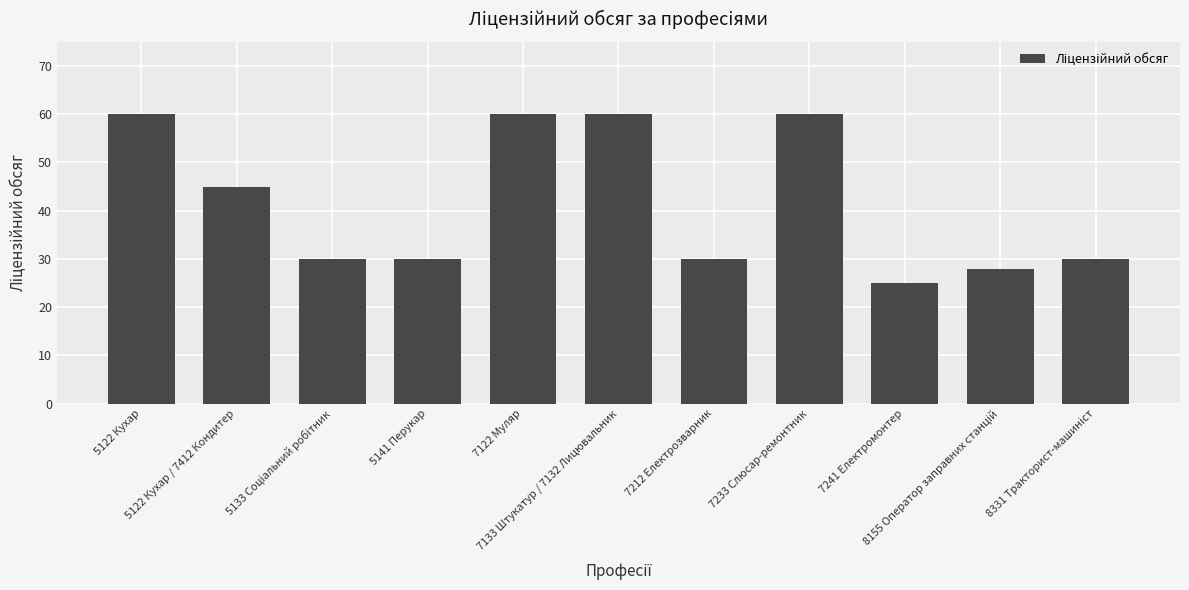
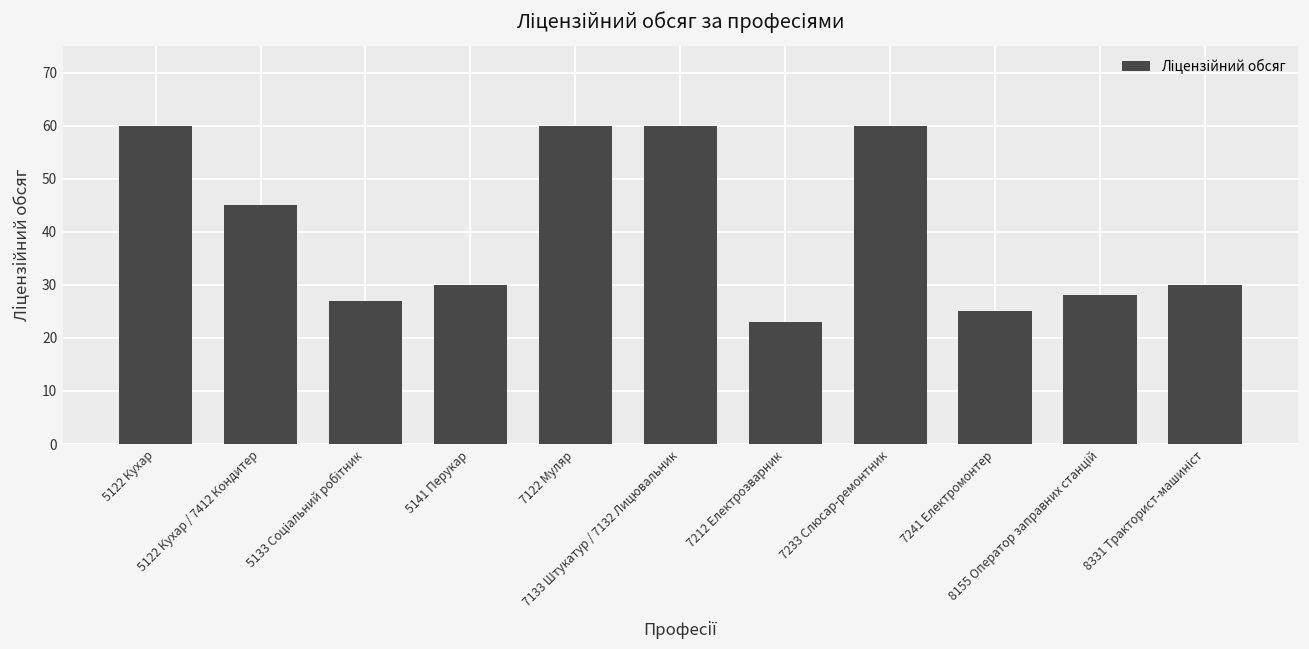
  {
    "5122 Кухар": 60,
    "5122 Кухар / 7412 Кондитер": 45,
-   "5133 Соціальний робітник": 30,
+   "5133 Соціальний робітник": 27,
    "5141 Перукар": 30,
    "7122 Муляр": 60,
    "7133 Штукатур / 7132 Лицювальник": 60,
-   "7212 Електрозварник": 30,
+   "7212 Електрозварник": 23,
    "7233 Слюсар-ремонтник": 60,
    "7241 Електромонтер": 25,
    "8155 Оператор заправних станцій": 28,
    "8331 Тракторист-машиніст": 30
  }
